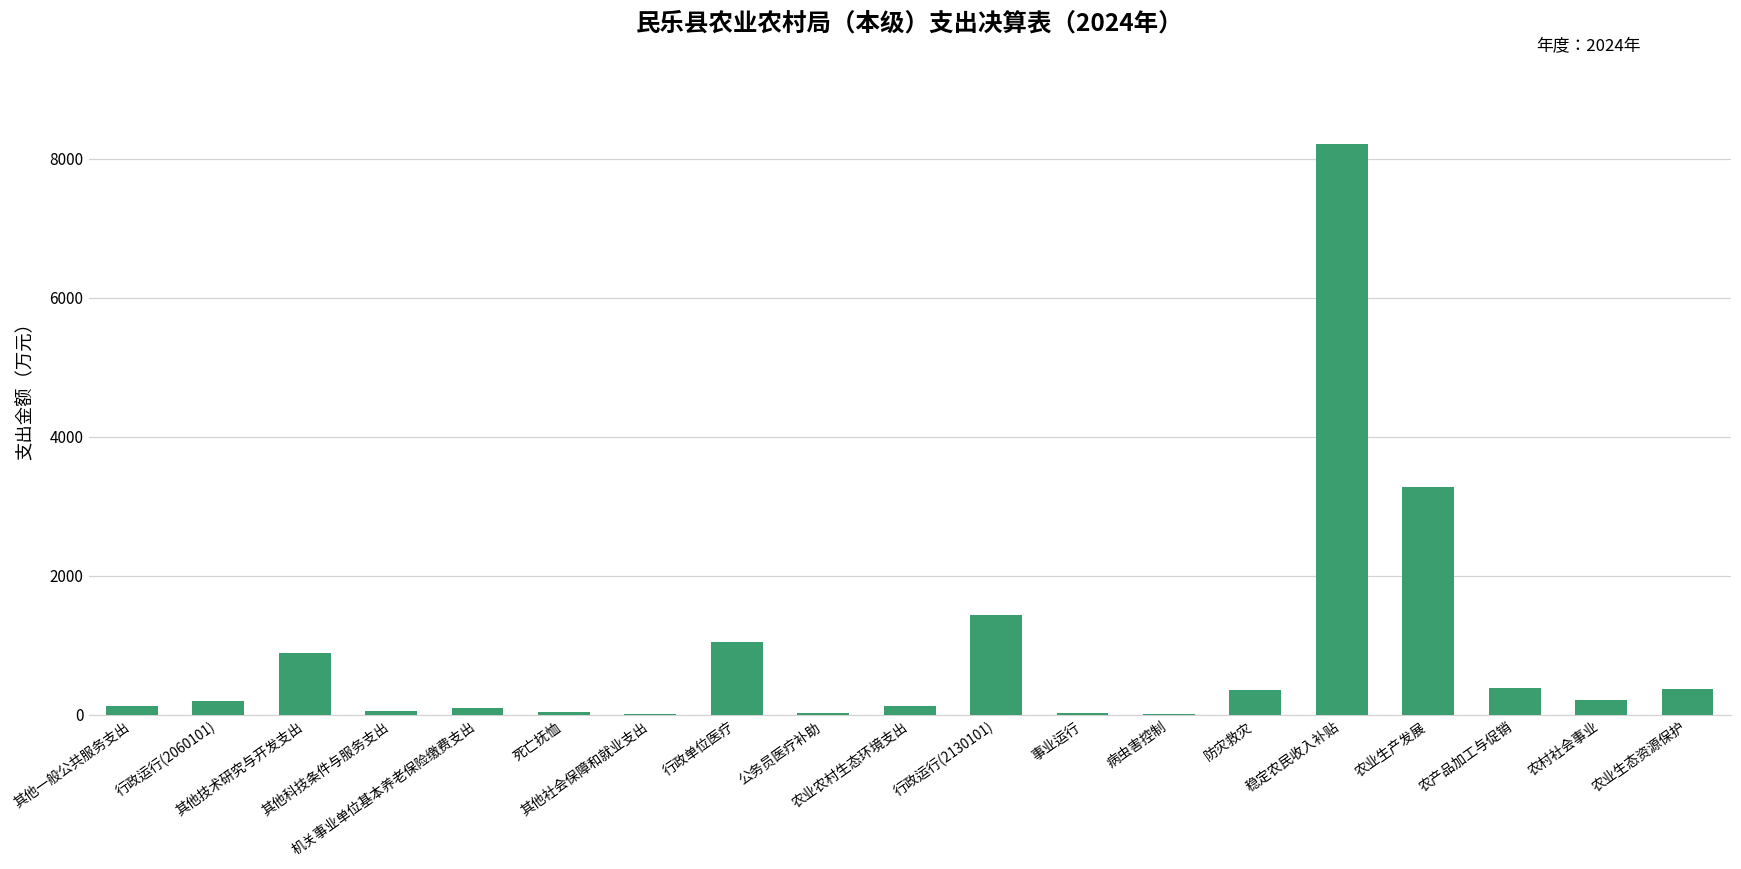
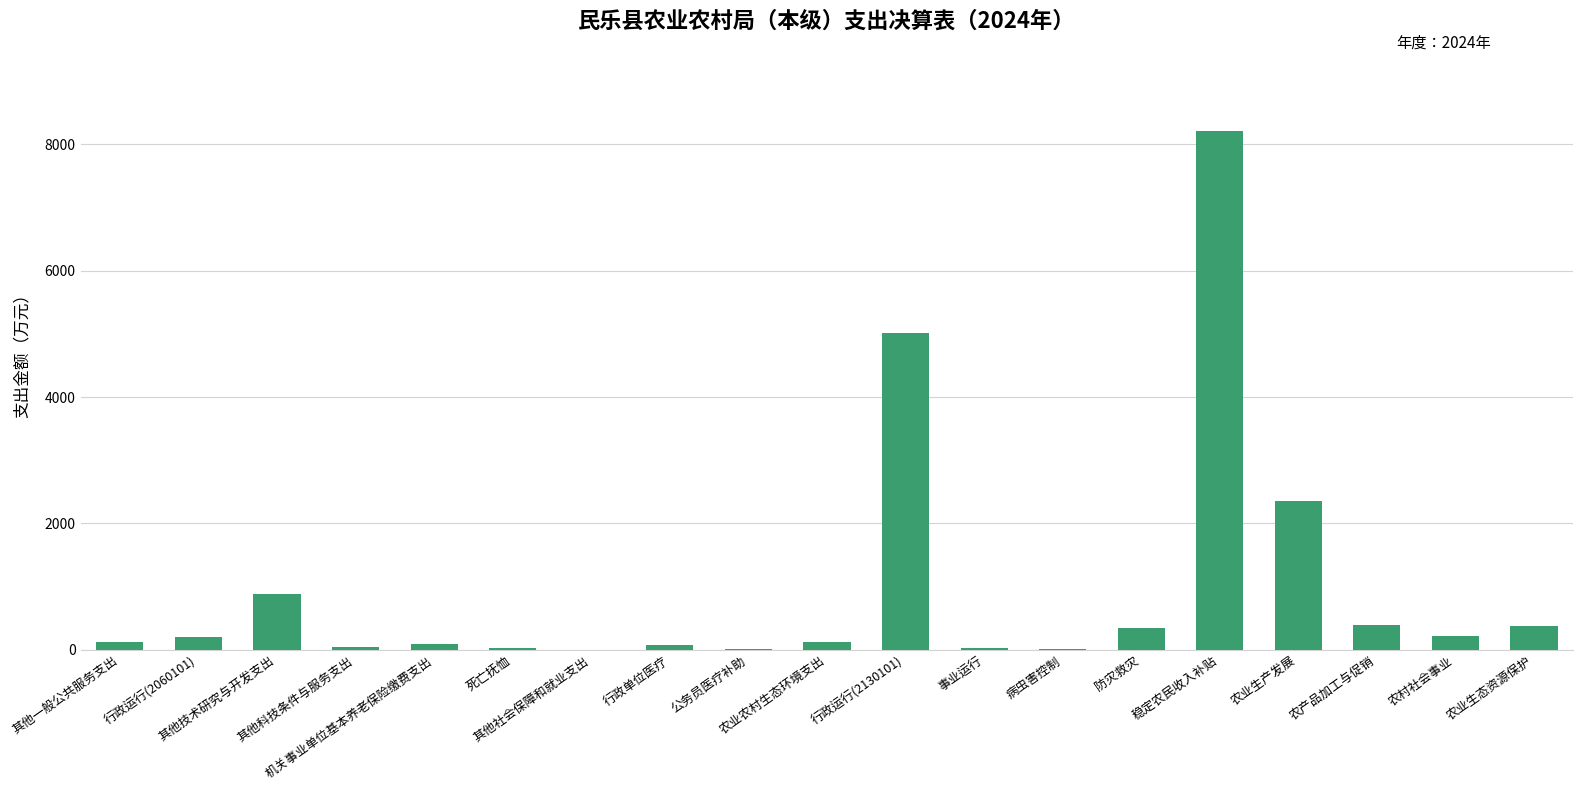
  {
    "其他一般公共服务支出": 100,
    "行政运行(2060101)": 200,
    "其他技术研究与开发支出": 900,
    "其他科技条件与服务支出": 100,
    "机关事业单位基本养老保险缴费支出": 100,
-   "行政单位医疗": 1100,
+   "行政单位医疗": 100,
    "农业农村生态环境支出": 100,
-   "行政运行(2130101)": 1400,
+   "行政运行(2130101)": 5000,
    "防灾救灾": 300,
    "稳定农民收入补贴": 8200,
-   "农业生产发展": 3300,
+   "农业生产发展": 2300,
    "农产品加工与促销": 400,
    "农村社会事业": 200,
    "农业生态资源保护": 400
  }
